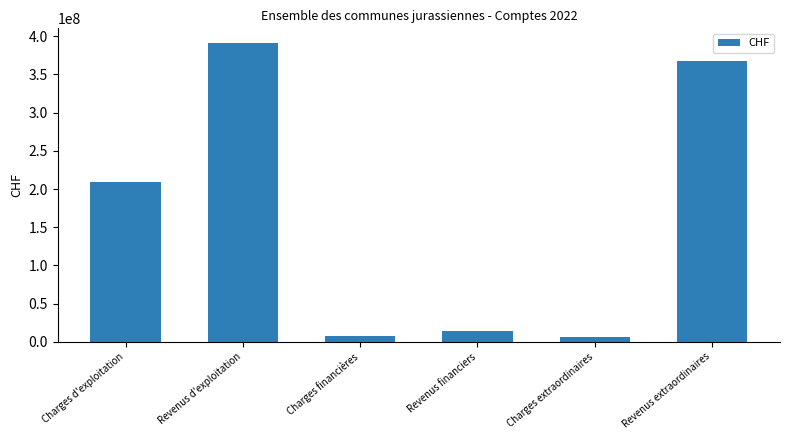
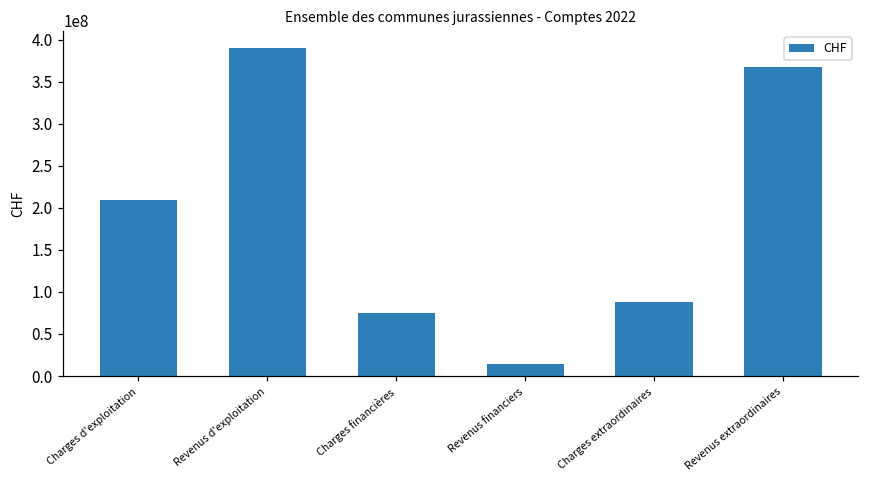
  {
    "Charges d'exploitation": 210000000,
    "Revenus d'exploitation": 390000000,
-   "Charges financières": 10000000,
+   "Charges financières": 70000000,
    "Revenus financiers": 10000000,
-   "Charges extraordinaires": 10000000,
+   "Charges extraordinaires": 90000000,
    "Revenus extraordinaires": 370000000
  }
